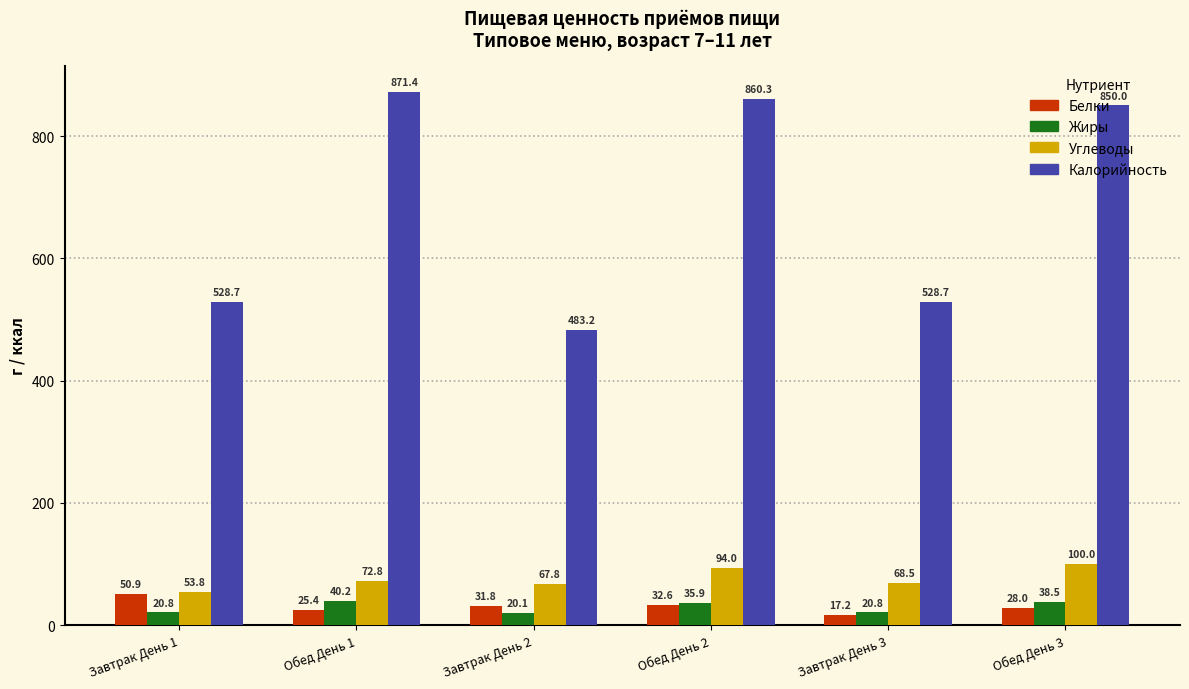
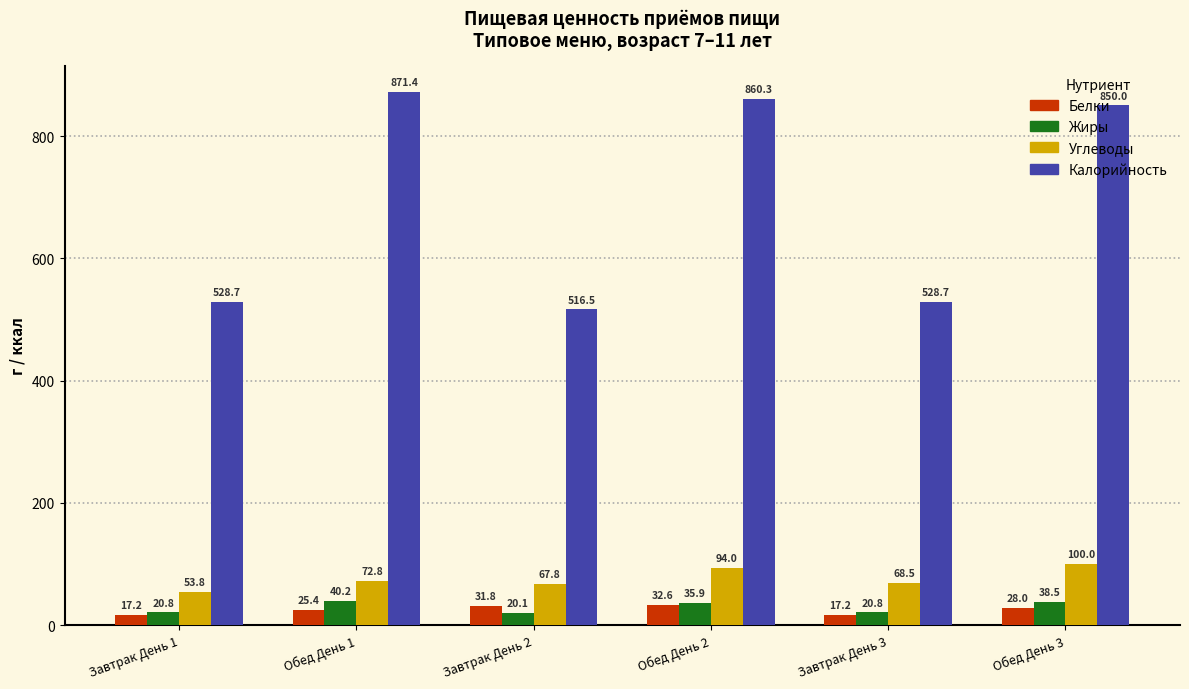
  {
    "Белки": {
-     "Завтрак День 1": 50.9,
+     "Завтрак День 1": 17.2,
      "Обед День 1": 25.4,
      "Завтрак День 2": 31.8,
      "Обед День 2": 32.6,
      "Завтрак День 3": 17.2,
      "Обед День 3": 28.0
    },
    "Жиры": {
      "Завтрак День 1": 20.8,
      "Обед День 1": 40.2,
      "Завтрак День 2": 20.1,
      "Обед День 2": 35.9,
      "Завтрак День 3": 20.8,
      "Обед День 3": 38.5
    },
    "Углеводы": {
      "Завтрак День 1": 53.8,
      "Обед День 1": 72.8,
      "Завтрак День 2": 67.8,
      "Обед День 2": 94.0,
      "Завтрак День 3": 68.5,
      "Обед День 3": 100.0
    },
    "Калорийность": {
      "Завтрак День 1": 528.7,
      "Обед День 1": 871.4,
-     "Завтрак День 2": 483.2,
+     "Завтрак День 2": 516.5,
      "Обед День 2": 860.3,
      "Завтрак День 3": 528.7,
      "Обед День 3": 850.0
    }
  }
